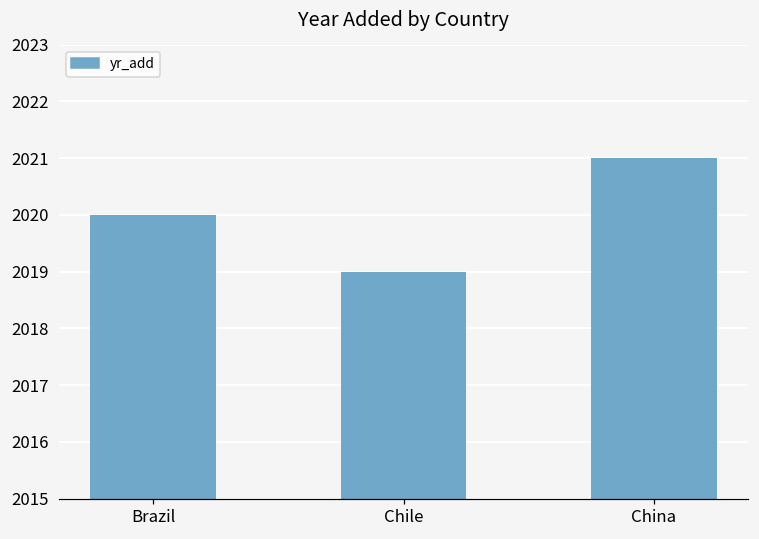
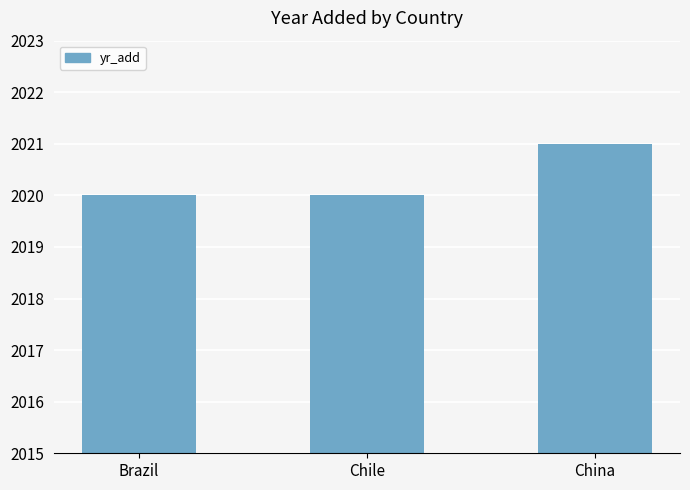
  {
    "Brazil": 2020,
-   "Chile": 2019,
+   "Chile": 2020,
    "China": 2021
  }
